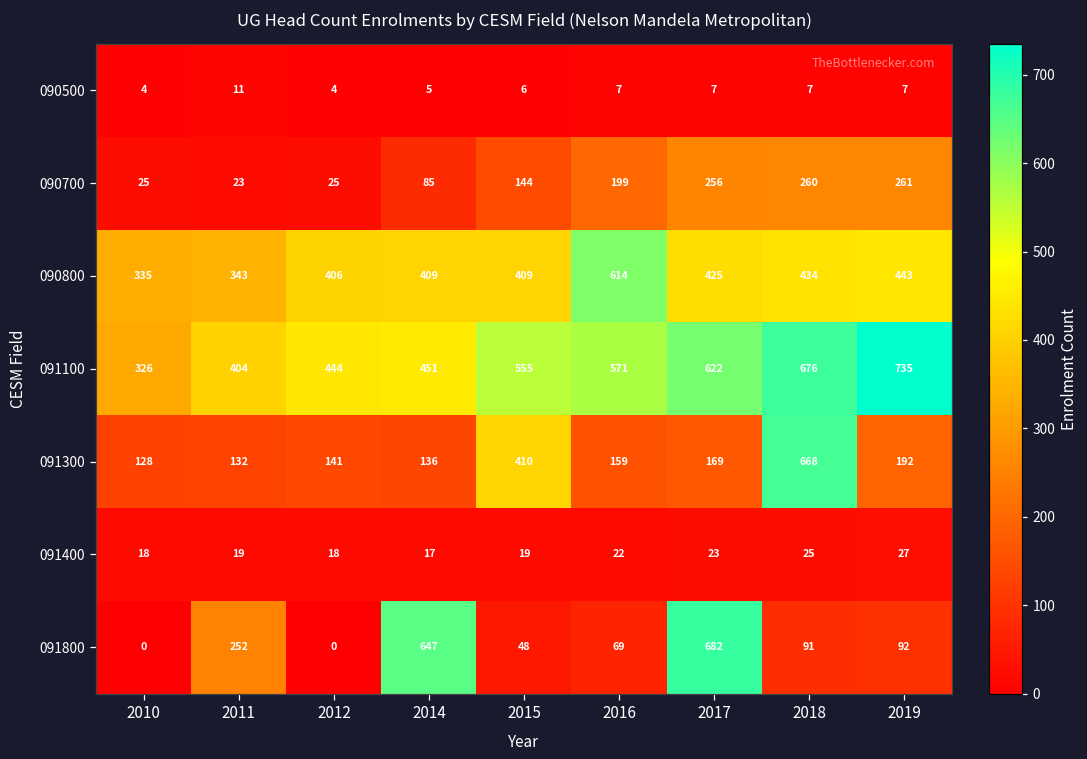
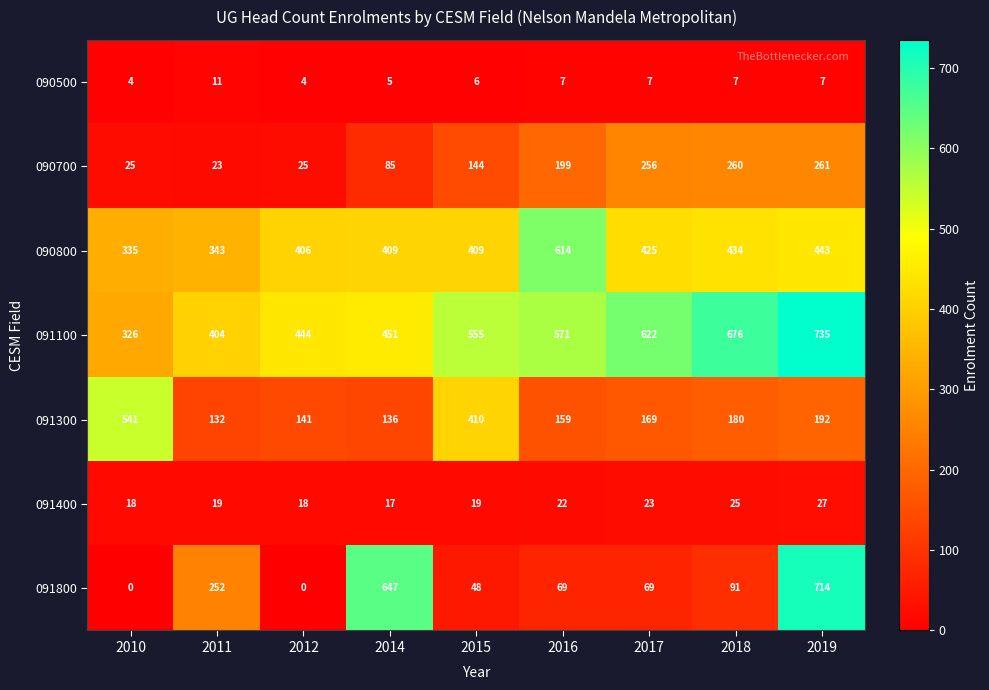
  {
    "090500": {
      "2010": 4,
      "2011": 11,
      "2012": 4,
      "2014": 5,
      "2015": 6,
      "2016": 7,
      "2017": 7,
      "2018": 7
    },
    "090700": {
      "2010": 25,
      "2011": 23,
      "2012": 25,
      "2014": 85,
      "2015": 144,
      "2016": 199,
      "2017": 256,
      "2018": 260,
      "2019": 261
    },
    "090800": {
      "2010": 335,
      "2011": 343,
      "2012": 406,
      "2014": 409,
      "2015": 409,
      "2016": 614,
      "2017": 425,
      "2018": 434,
      "2019": 443
    },
    "091100": {
      "2010": 326,
      "2011": 404,
      "2012": 444,
      "2014": 451,
      "2015": 555,
      "2016": 571,
      "2017": 622,
      "2018": 676,
      "2019": 735
    },
    "091300": {
-     "2010": 128,
+     "2010": 541,
      "2011": 132,
      "2012": 141,
      "2014": 136,
      "2015": 410,
      "2016": 159,
      "2017": 169,
-     "2018": 668,
+     "2018": 180,
      "2019": 192
    },
    "091400": {
      "2010": 18,
      "2011": 19,
      "2012": 18,
      "2014": 17,
      "2015": 19,
      "2016": 22,
      "2017": 23,
      "2018": 25,
      "2019": 27
    },
    "091800": {
      "2010": 0,
      "2011": 252,
      "2012": 0,
      "2014": 647,
      "2015": 48,
      "2016": 69,
-     "2017": 682,
+     "2017": 69,
      "2018": 91,
-     "2019": 92
+     "2019": 714
    }
  }
